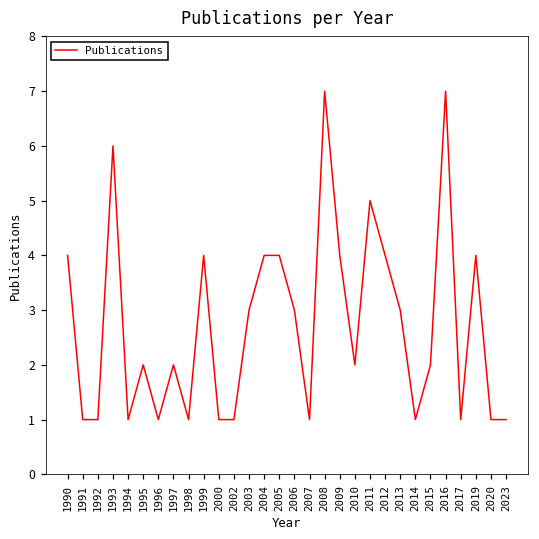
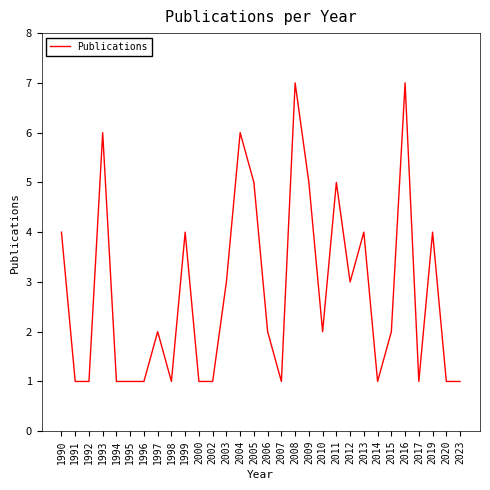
  {
    "1990": 4,
    "1991": 1,
    "1992": 1,
    "1993": 6,
    "1994": 1,
-   "1995": 2,
+   "1995": 1,
    "1996": 1,
    "1997": 2,
    "1998": 1,
    "1999": 4,
    "2000": 1,
    "2002": 1,
    "2003": 3,
-   "2004": 4,
-   "2005": 4,
-   "2006": 3,
+   "2004": 6,
+   "2005": 5,
+   "2006": 2,
    "2007": 1,
    "2008": 7,
-   "2009": 4,
+   "2009": 5,
    "2010": 2,
    "2011": 5,
-   "2012": 4,
-   "2013": 3,
+   "2012": 3,
+   "2013": 4,
    "2014": 1,
    "2015": 2,
    "2016": 7,
    "2017": 1,
    "2019": 4,
    "2020": 1,
    "2023": 1
  }
